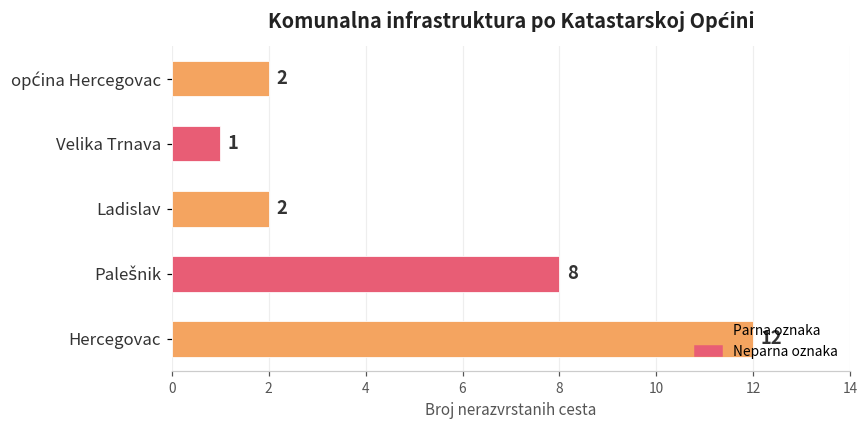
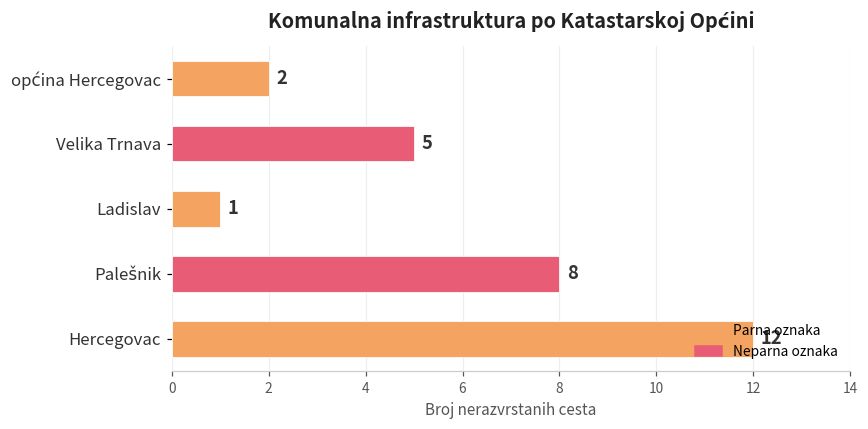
  {
    "općina Hercegovac": 2,
-   "Velika Trnava": 1,
-   "Ladislav": 2,
+   "Velika Trnava": 5,
+   "Ladislav": 1,
    "Palešnik": 8,
    "Hercegovac": 12
  }
